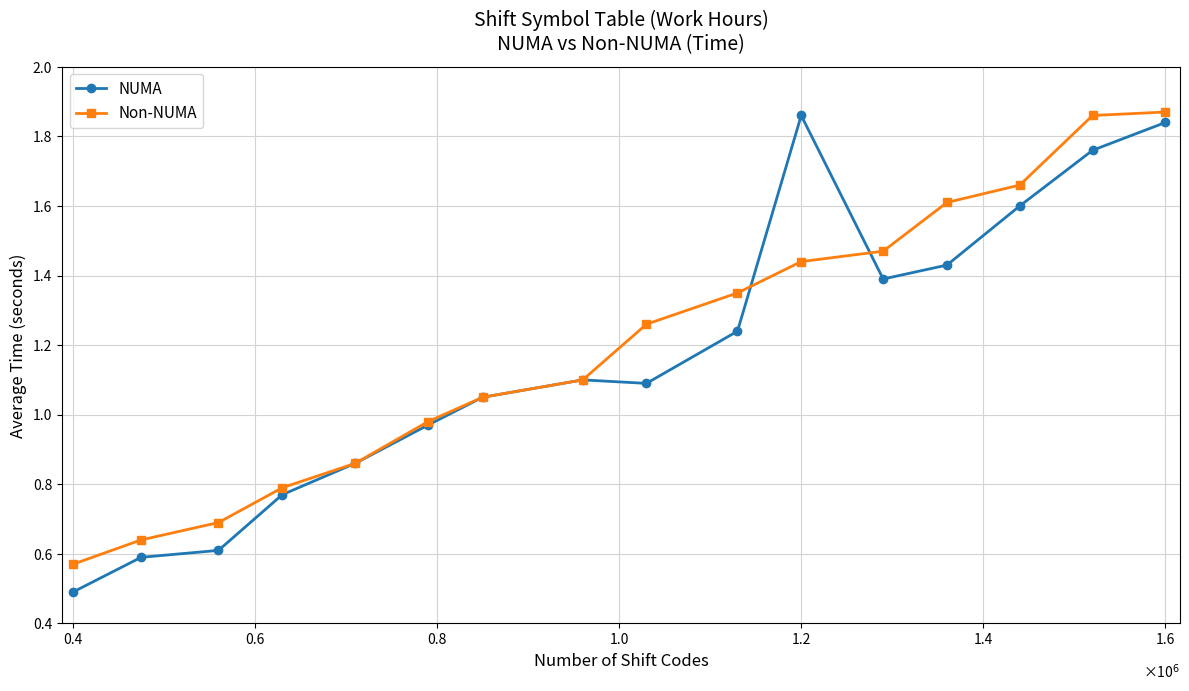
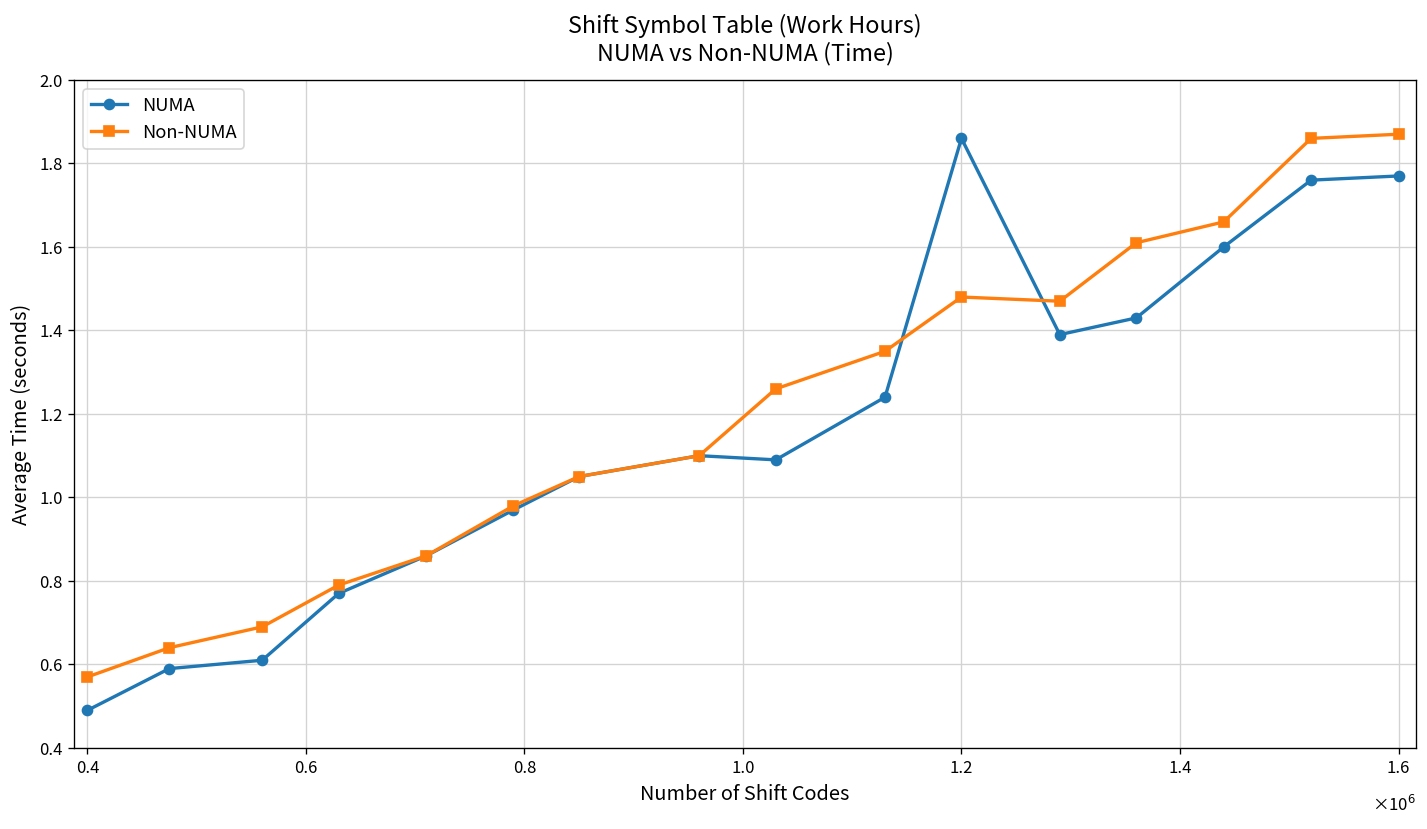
  {
    "NUMA": {
      "0.4": 0.49,
      "1.2": 1.86,
-     "1.6": 1.84
+     "1.6": 1.77
    },
    "Non-NUMA": {
      "0.4": 0.57,
-     "1.2": 1.44,
+     "1.2": 1.48,
      "1.6": 1.87
    }
  }
